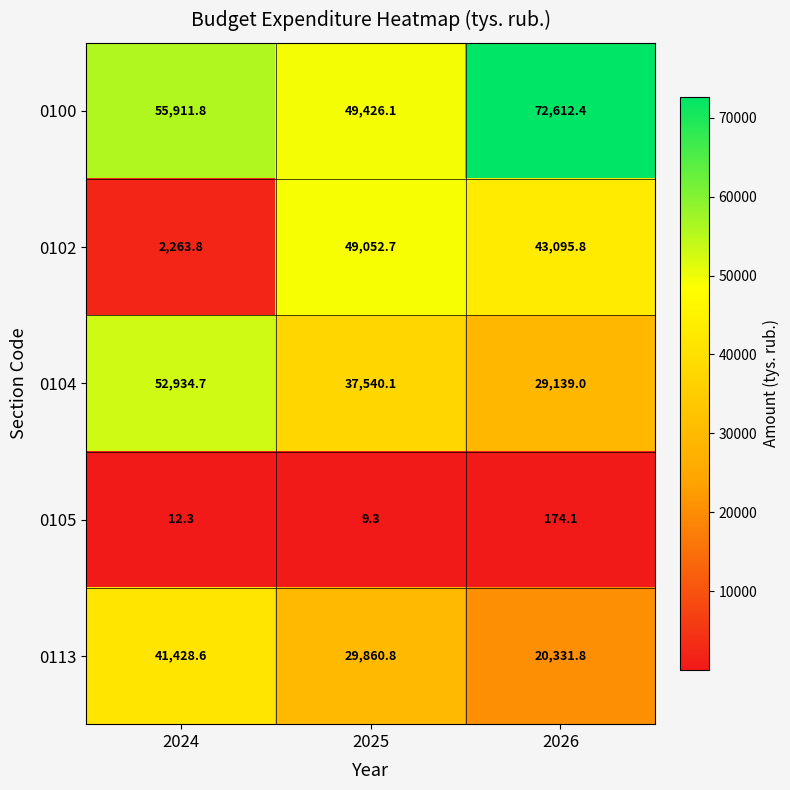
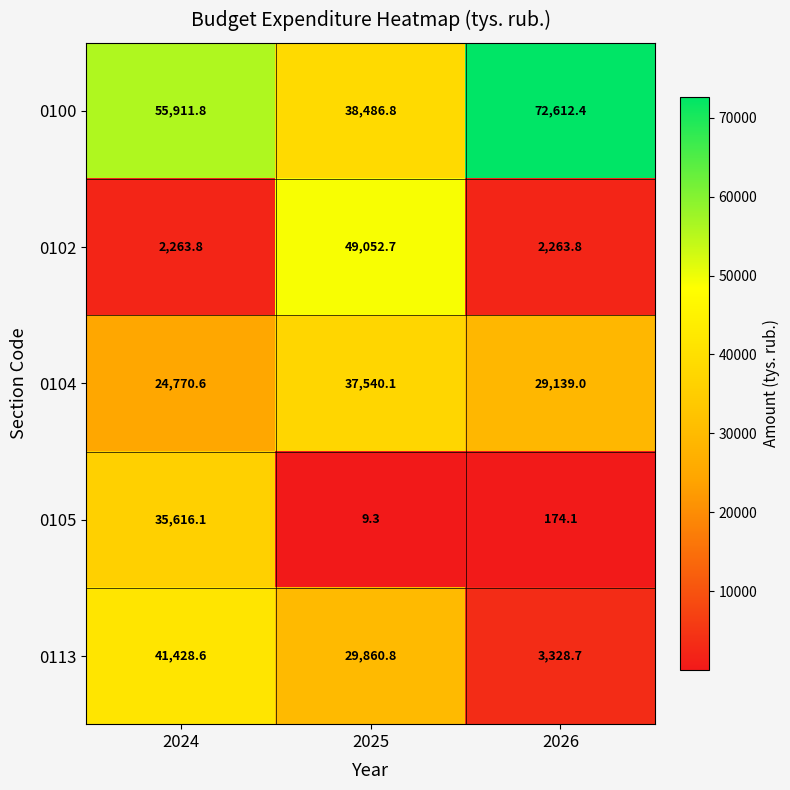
  {
    "0100": {
      "2024": "55,911.8",
-     "2025": "49,426.1",
+     "2025": "38,486.8",
      "2026": "72,612.4"
    },
    "0102": {
      "2024": "2,263.8",
      "2025": "49,052.7",
-     "2026": "43,095.8"
+     "2026": "2,263.8"
    },
    "0104": {
-     "2024": "52,934.7",
+     "2024": "24,770.6",
      "2025": "37,540.1",
      "2026": "29,139.0"
    },
    "0105": {
-     "2024": "12.3",
+     "2024": "35,616.1",
      "2025": "9.3",
      "2026": "174.1"
    },
    "0113": {
      "2024": "41,428.6",
      "2025": "29,860.8",
-     "2026": "20,331.8"
+     "2026": "3,328.7"
    }
  }
